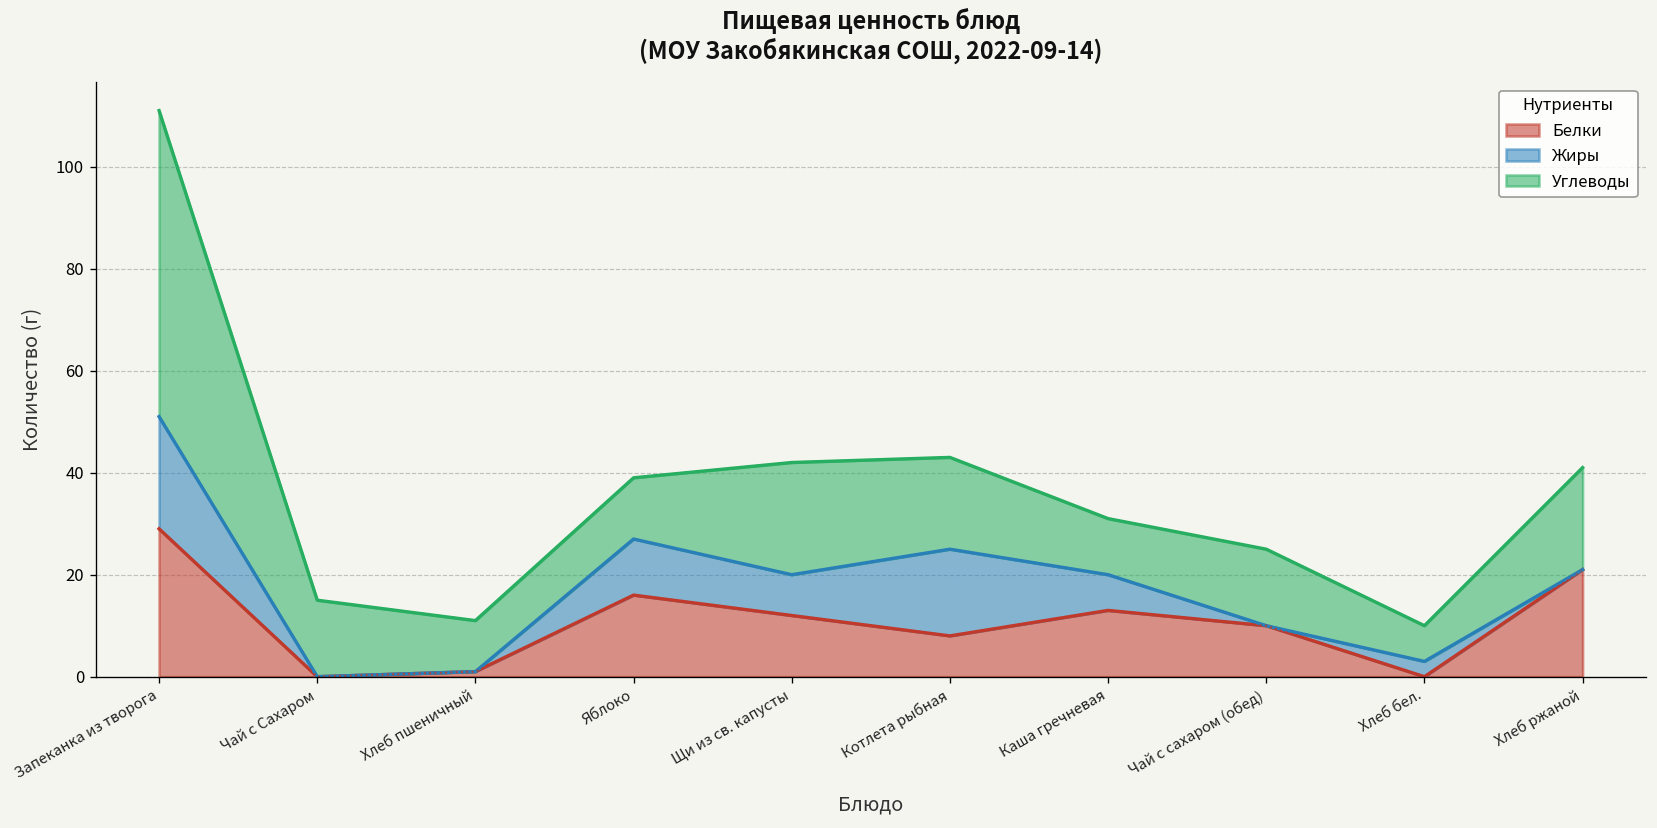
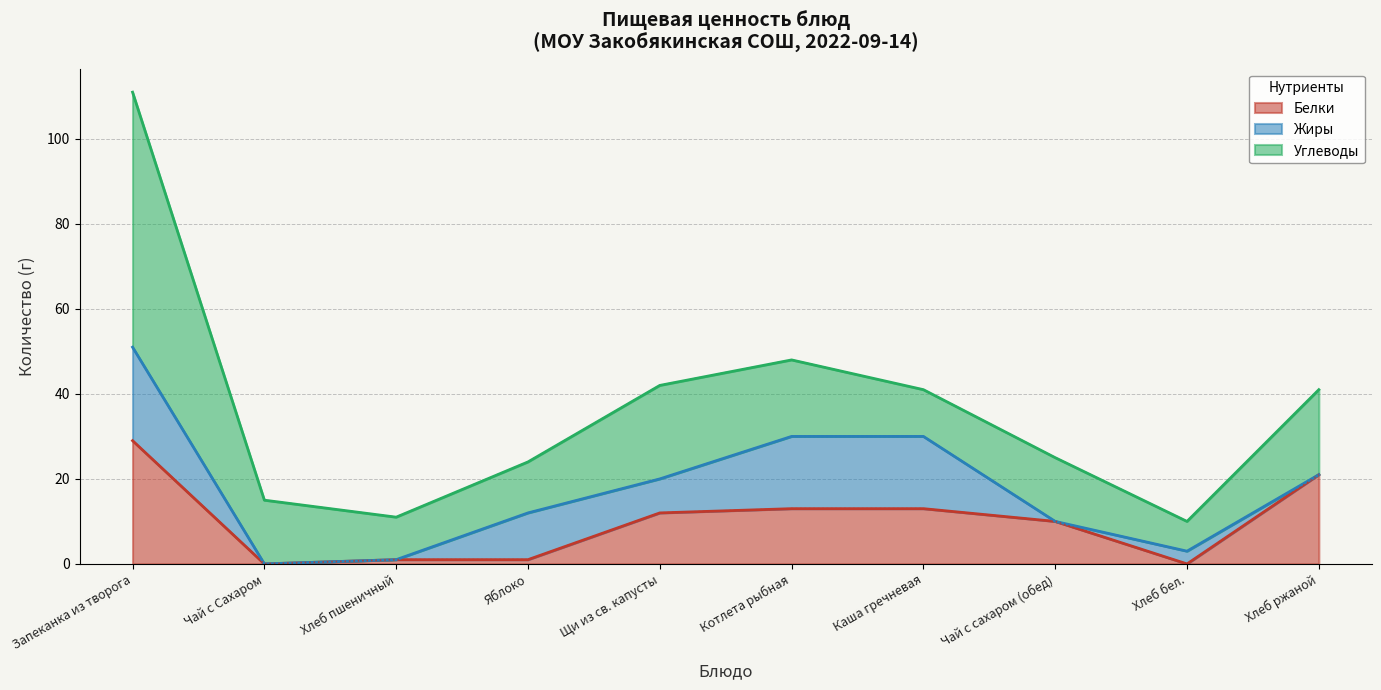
  {
    "Белки": {
      "Запеканка из творога": 29,
-     "Яблоко": 16,
+     "Яблоко": 1,
      "Щи из св. капусты": 12,
-     "Котлета рыбная": 8,
+     "Котлета рыбная": 13,
      "Каша гречневая": 13,
      "Хлеб бел.": 0
    },
    "Жиры": {
      "Запеканка из творога": 22,
      "Яблоко": 11,
      "Щи из св. капусты": 8,
      "Котлета рыбная": 17,
-     "Каша гречневая": 7,
+     "Каша гречневая": 17,
      "Хлеб бел.": 3
    },
    "Углеводы": {
      "Запеканка из творога": 60,
      "Чай с Сахаром": 15,
      "Хлеб пшеничный": 10,
      "Яблоко": 12,
      "Щи из св. капусты": 22,
      "Котлета рыбная": 18,
      "Каша гречневая": 11,
      "Чай с сахаром (обед)": 15,
      "Хлеб бел.": 7,
      "Хлеб ржаной": 20
    }
  }
